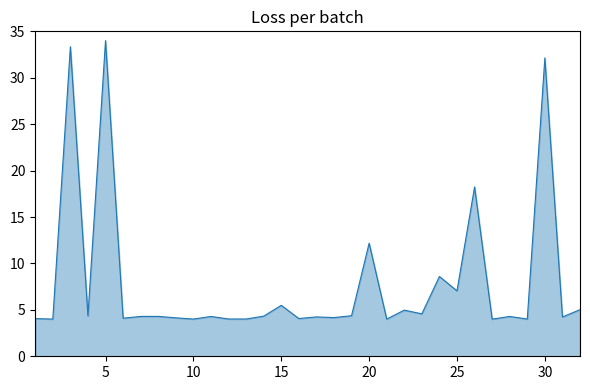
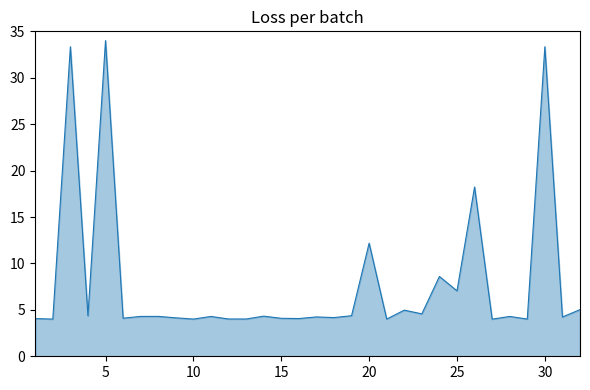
  {
    "5": 34,
    "10": 4,
-   "15": 5,
+   "15": 4,
    "20": 12,
    "25": 7,
-   "30": 32
+   "30": 33
  }
